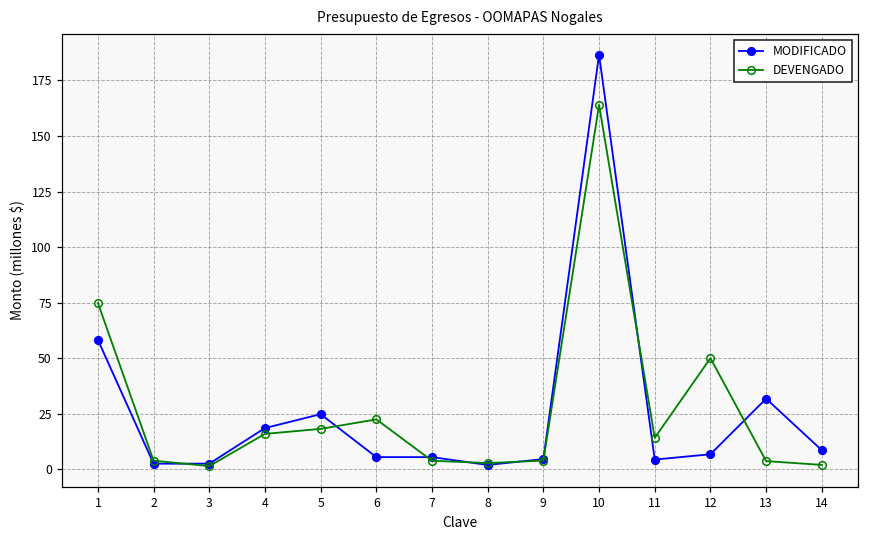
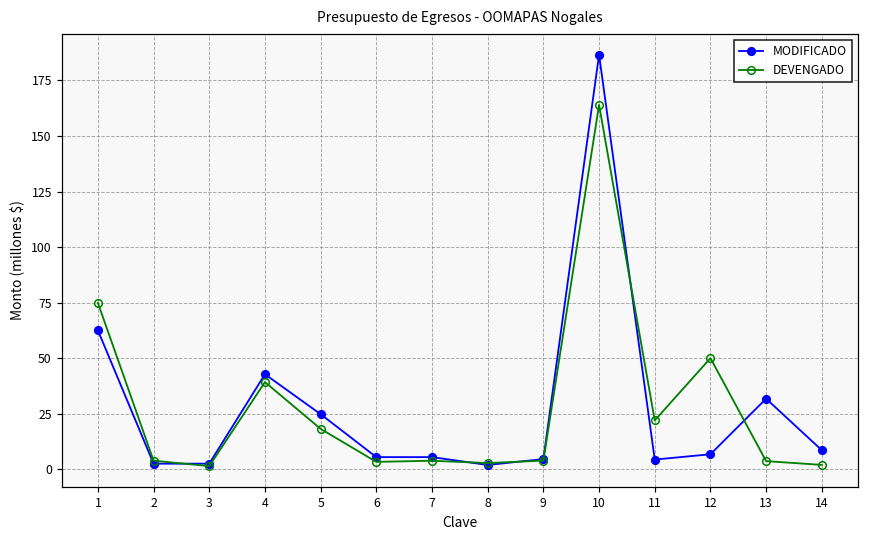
  {
    "MODIFICADO": {
-     "1": 58,
+     "1": 63,
      "2": 3,
-     "4": 19,
+     "4": 43,
      "5": 25,
      "6": 6,
      "7": 6,
      "10": 187,
      "11": 4,
      "12": 7,
      "13": 32,
      "14": 9
    },
    "DEVENGADO": {
      "1": 75,
      "2": 4,
-     "4": 16,
+     "4": 39,
      "5": 18,
-     "6": 23,
+     "6": 3,
      "7": 4,
      "10": 164,
-     "11": 14,
+     "11": 22,
      "12": 50,
      "13": 4,
      "14": 2
    }
  }
